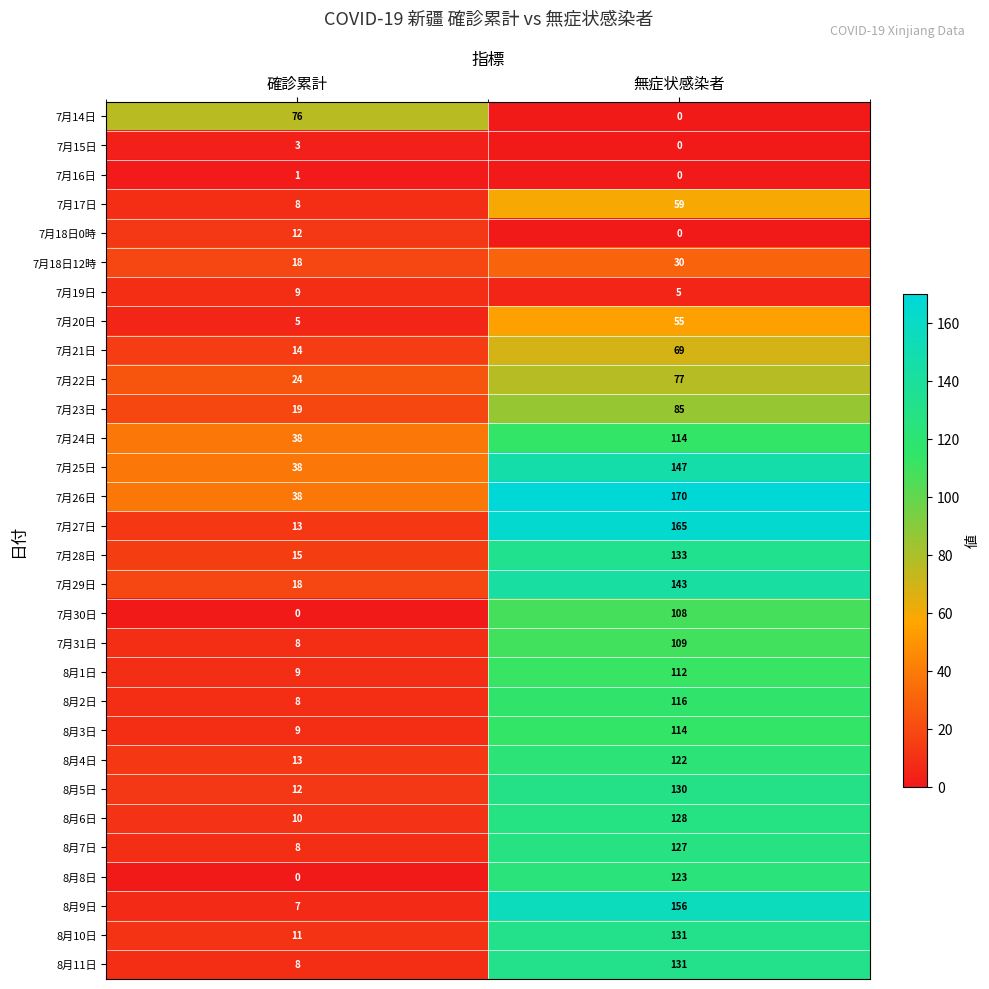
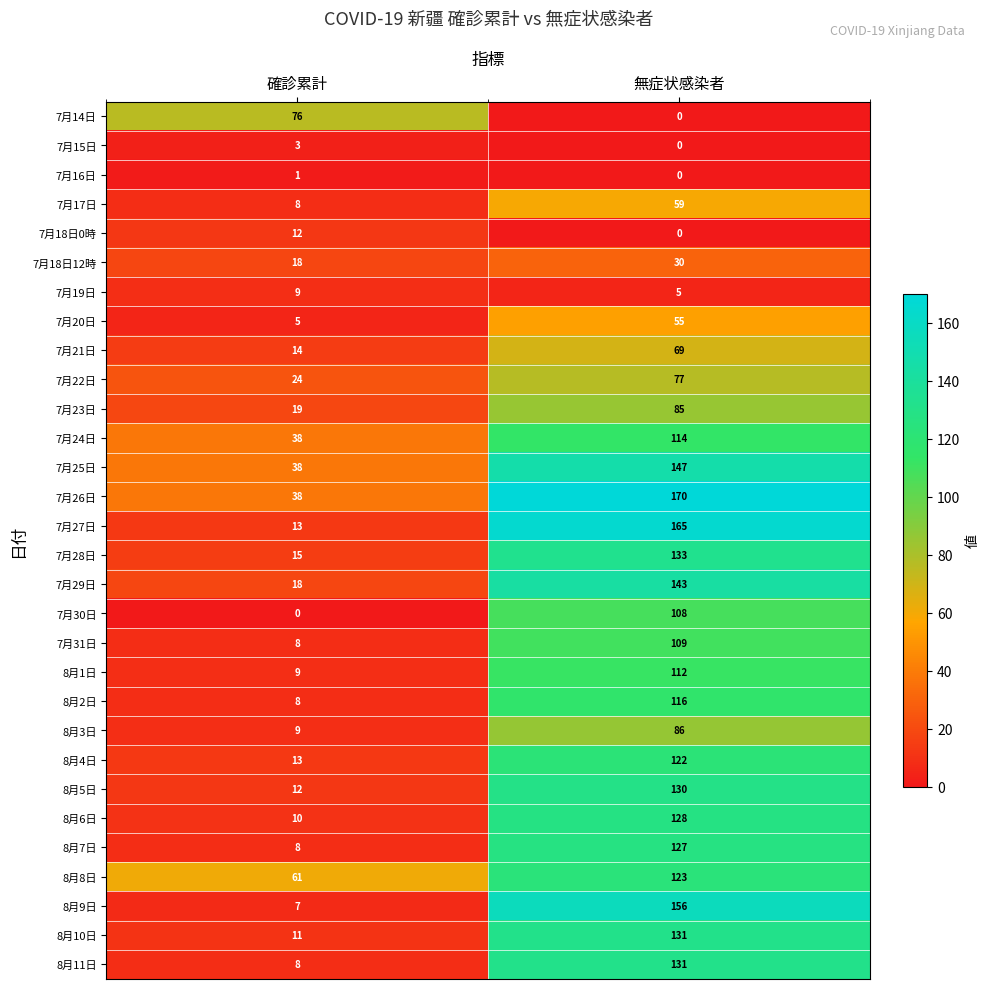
  {
    "7月14日": {
      "確診累計": 76,
      "無症状感染者": 0
    },
    "7月15日": {
      "確診累計": 3,
      "無症状感染者": 0
    },
    "7月16日": {
      "確診累計": 1,
      "無症状感染者": 0
    },
    "7月17日": {
      "確診累計": 8,
      "無症状感染者": 59
    },
    "7月18日0時": {
      "確診累計": 12,
      "無症状感染者": 0
    },
    "7月18日12時": {
      "確診累計": 18,
      "無症状感染者": 30
    },
    "7月19日": {
      "確診累計": 9,
      "無症状感染者": 5
    },
    "7月20日": {
      "確診累計": 5,
      "無症状感染者": 55
    },
    "7月21日": {
      "確診累計": 14,
      "無症状感染者": 69
    },
    "7月22日": {
      "確診累計": 24,
      "無症状感染者": 77
    },
    "7月23日": {
      "確診累計": 19,
      "無症状感染者": 85
    },
    "7月24日": {
      "確診累計": 38,
      "無症状感染者": 114
    },
    "7月25日": {
      "確診累計": 38,
      "無症状感染者": 147
    },
    "7月26日": {
      "確診累計": 38,
      "無症状感染者": 170
    },
    "7月27日": {
      "確診累計": 13,
      "無症状感染者": 165
    },
    "7月28日": {
      "確診累計": 15,
      "無症状感染者": 133
    },
    "7月29日": {
      "確診累計": 18,
      "無症状感染者": 143
    },
    "7月30日": {
      "確診累計": 0,
      "無症状感染者": 108
    },
    "7月31日": {
      "確診累計": 8,
      "無症状感染者": 109
    },
    "8月1日": {
      "確診累計": 9,
      "無症状感染者": 112
    },
    "8月2日": {
      "確診累計": 8,
      "無症状感染者": 116
    },
    "8月3日": {
      "確診累計": 9,
-     "無症状感染者": 114
+     "無症状感染者": 86
    },
    "8月4日": {
      "確診累計": 13,
      "無症状感染者": 122
    },
    "8月5日": {
      "確診累計": 12,
      "無症状感染者": 130
    },
    "8月6日": {
      "確診累計": 10,
      "無症状感染者": 128
    },
    "8月7日": {
      "確診累計": 8,
      "無症状感染者": 127
    },
    "8月8日": {
-     "確診累計": 0,
+     "確診累計": 61,
      "無症状感染者": 123
    },
    "8月9日": {
      "確診累計": 7,
      "無症状感染者": 156
    },
    "8月10日": {
      "確診累計": 11,
      "無症状感染者": 131
    },
    "8月11日": {
      "確診累計": 8,
      "無症状感染者": 131
    }
  }
